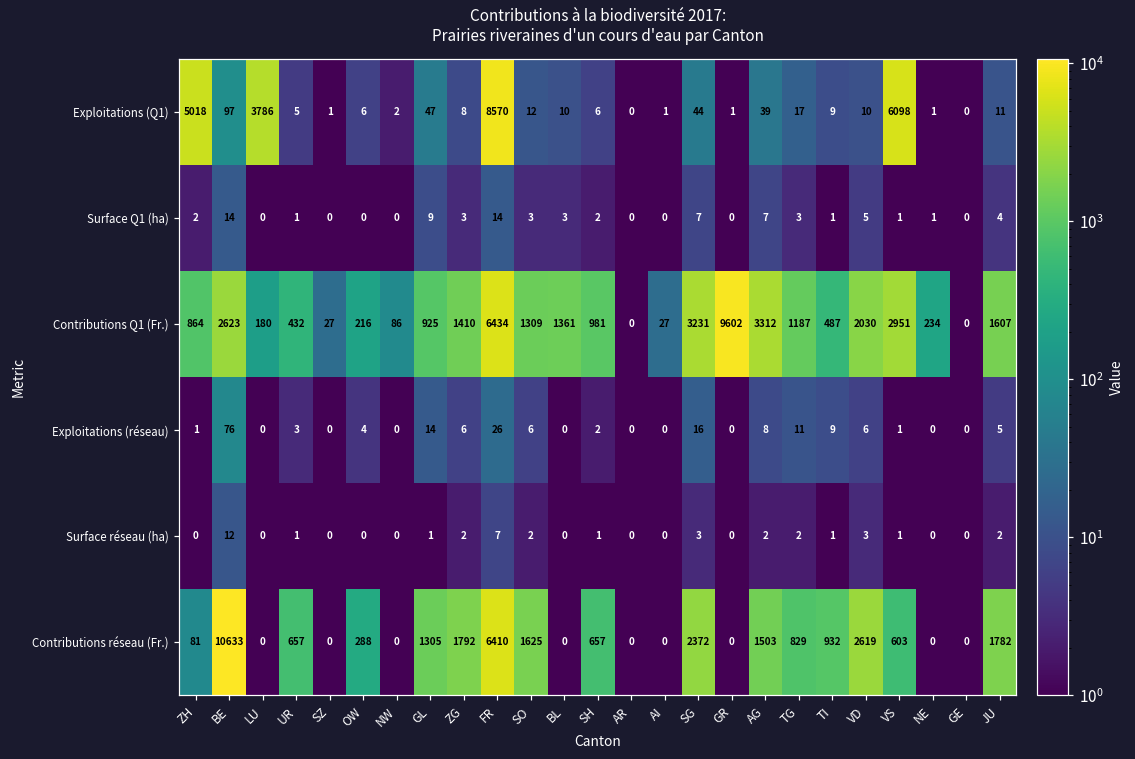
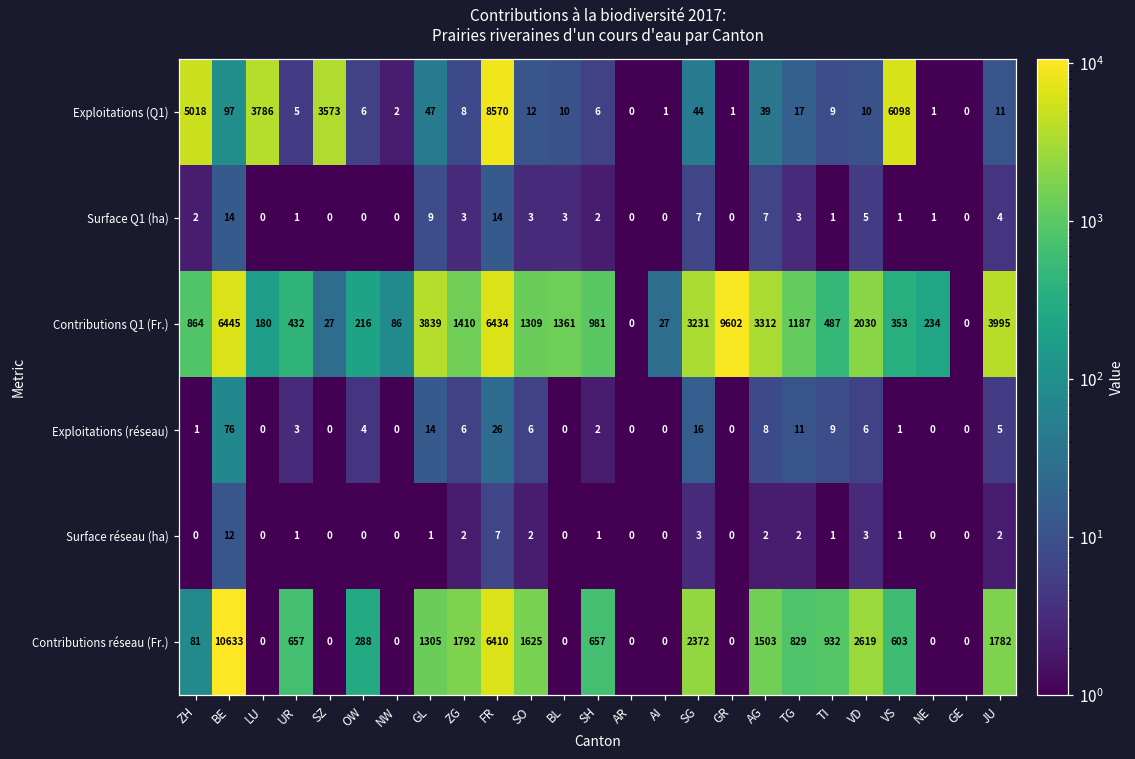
  {
    "Exploitations (Q1)": {
      "ZH": 5018,
      "BE": 97,
      "LU": 3786,
      "UR": 5,
-     "SZ": 1,
+     "SZ": 3573,
      "OW": 6,
      "NW": 2,
      "GL": 47,
      "ZG": 8,
      "FR": 8570,
      "SO": 12,
      "BL": 10,
      "SH": 6,
      "AR": 0,
      "AI": 1,
      "SG": 44,
      "GR": 1,
      "AG": 39,
      "TG": 17,
      "TI": 9,
      "VD": 10,
      "VS": 6098,
      "NE": 1,
      "GE": 0,
      "JU": 11
    },
    "Surface Q1 (ha)": {
      "ZH": 2,
      "BE": 14,
      "LU": 0,
      "UR": 1,
      "SZ": 0,
      "OW": 0,
      "NW": 0,
      "GL": 9,
      "ZG": 3,
      "FR": 14,
      "SO": 3,
      "BL": 3,
      "SH": 2,
      "AR": 0,
      "AI": 0,
      "SG": 7,
      "GR": 0,
      "AG": 7,
      "TG": 3,
      "TI": 1,
      "VD": 5,
      "VS": 1,
      "NE": 1,
      "GE": 0,
      "JU": 4
    },
    "Contributions Q1 (Fr.)": {
      "ZH": 864,
-     "BE": 2623,
+     "BE": 6445,
      "LU": 180,
      "UR": 432,
      "SZ": 27,
      "OW": 216,
      "NW": 86,
-     "GL": 925,
+     "GL": 3839,
      "ZG": 1410,
      "FR": 6434,
      "SO": 1309,
      "BL": 1361,
      "SH": 981,
      "AR": 0,
      "AI": 27,
      "SG": 3231,
      "GR": 9602,
      "AG": 3312,
      "TG": 1187,
      "TI": 487,
      "VD": 2030,
-     "VS": 2951,
+     "VS": 353,
      "NE": 234,
      "GE": 0,
-     "JU": 1607
+     "JU": 3995
    },
    "Exploitations (réseau)": {
      "ZH": 1,
      "BE": 76,
      "LU": 0,
      "UR": 3,
      "SZ": 0,
      "OW": 4,
      "NW": 0,
      "GL": 14,
      "ZG": 6,
      "FR": 26,
      "SO": 6,
      "BL": 0,
      "SH": 2,
      "AR": 0,
      "AI": 0,
      "SG": 16,
      "GR": 0,
      "AG": 8,
      "TG": 11,
      "TI": 9,
      "VD": 6,
      "VS": 1,
      "NE": 0,
      "GE": 0,
      "JU": 5
    },
    "Surface réseau (ha)": {
      "ZH": 0,
      "BE": 12,
      "LU": 0,
      "UR": 1,
      "SZ": 0,
      "OW": 0,
      "NW": 0,
      "GL": 1,
      "ZG": 2,
      "FR": 7,
      "SO": 2,
      "BL": 0,
      "SH": 1,
      "AR": 0,
      "AI": 0,
      "SG": 3,
      "GR": 0,
      "AG": 2,
      "TG": 2,
      "TI": 1,
      "VD": 3,
      "VS": 1,
      "NE": 0,
      "GE": 0,
      "JU": 2
    },
    "Contributions réseau (Fr.)": {
      "ZH": 81,
      "BE": 10633,
      "LU": 0,
      "UR": 657,
      "SZ": 0,
      "OW": 288,
      "NW": 0,
      "GL": 1305,
      "ZG": 1792,
      "FR": 6410,
      "SO": 1625,
      "BL": 0,
      "SH": 657,
      "AR": 0,
      "AI": 0,
      "SG": 2372,
      "GR": 0,
      "AG": 1503,
      "TG": 829,
      "TI": 932,
      "VD": 2619,
      "VS": 603,
      "NE": 0,
      "GE": 0,
      "JU": 1782
    }
  }
